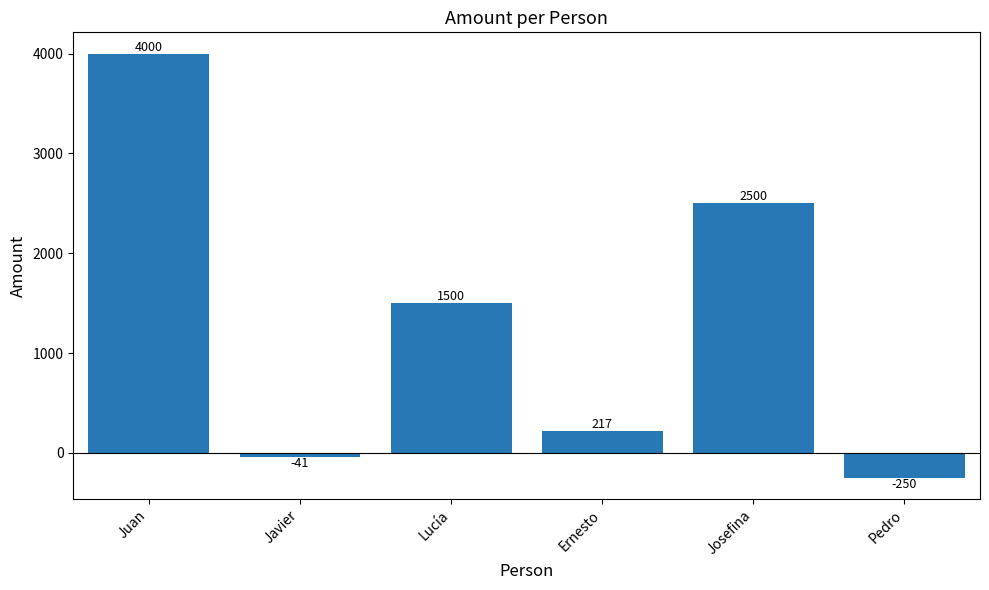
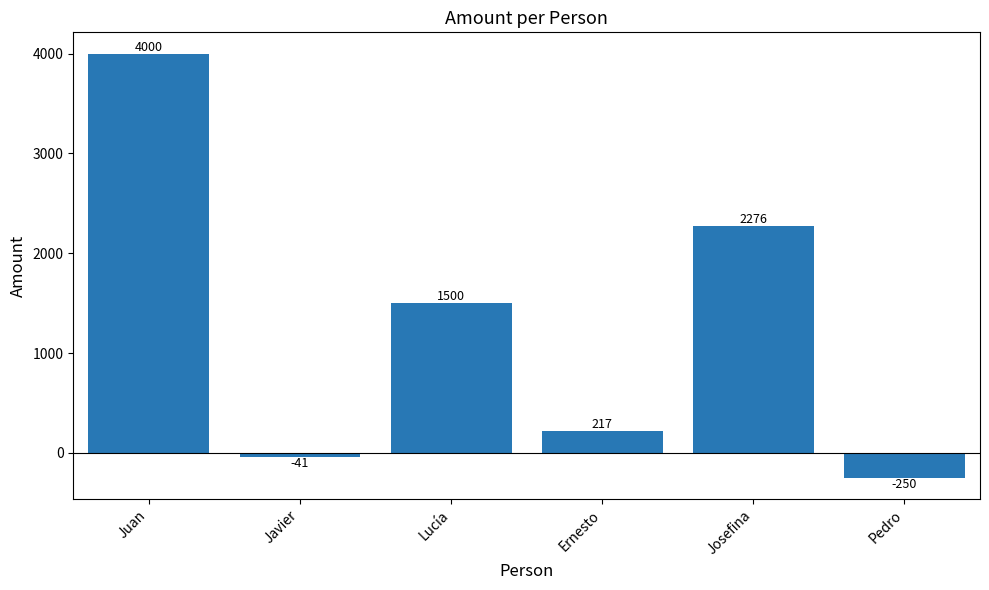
  {
    "Juan": 4000,
    "Javier": -41,
    "Lucía": 1500,
    "Ernesto": 217,
-   "Josefina": 2500,
+   "Josefina": 2276,
    "Pedro": -250
  }
